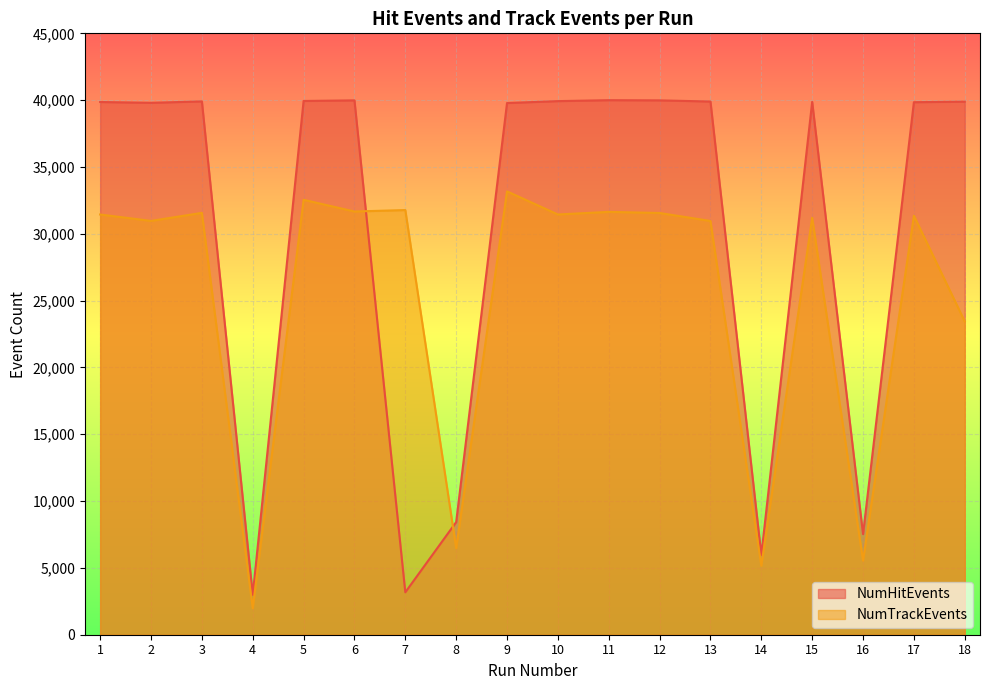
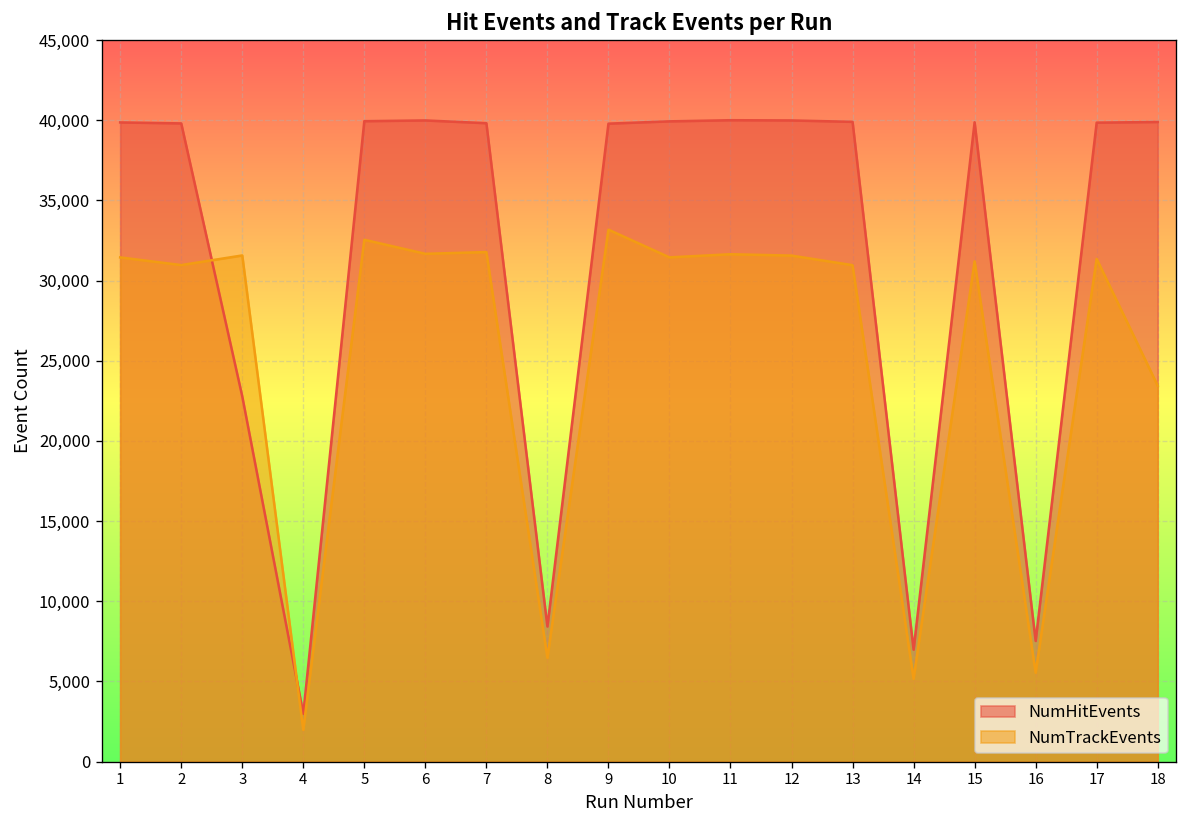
  {
    "NumHitEvents": {
      "1": "39,900",
      "2": "39,800",
-     "3": "39,900",
+     "3": "22,800",
      "4": "3,000",
      "5": "39,900",
      "6": "40,000",
-     "7": "3,200",
+     "7": "39,800",
      "8": "8,400",
      "9": "39,800",
      "10": "39,900",
      "11": "40,000",
      "12": "40,000",
      "13": "39,900",
-     "14": "6,000",
+     "14": "7,000",
      "15": "39,900",
      "16": "7,500",
      "17": "39,800",
      "18": "39,900"
    },
    "NumTrackEvents": {
      "1": "31,400",
      "2": "31,000",
      "3": "31,600",
      "4": "2,000",
      "5": "32,500",
      "6": "31,700",
      "7": "31,800",
      "8": "6,500",
      "9": "33,200",
      "10": "31,400",
      "11": "31,600",
      "12": "31,600",
      "13": "31,000",
      "14": "5,200",
      "15": "31,200",
      "16": "5,500",
      "17": "31,400",
      "18": "23,400"
    }
  }
